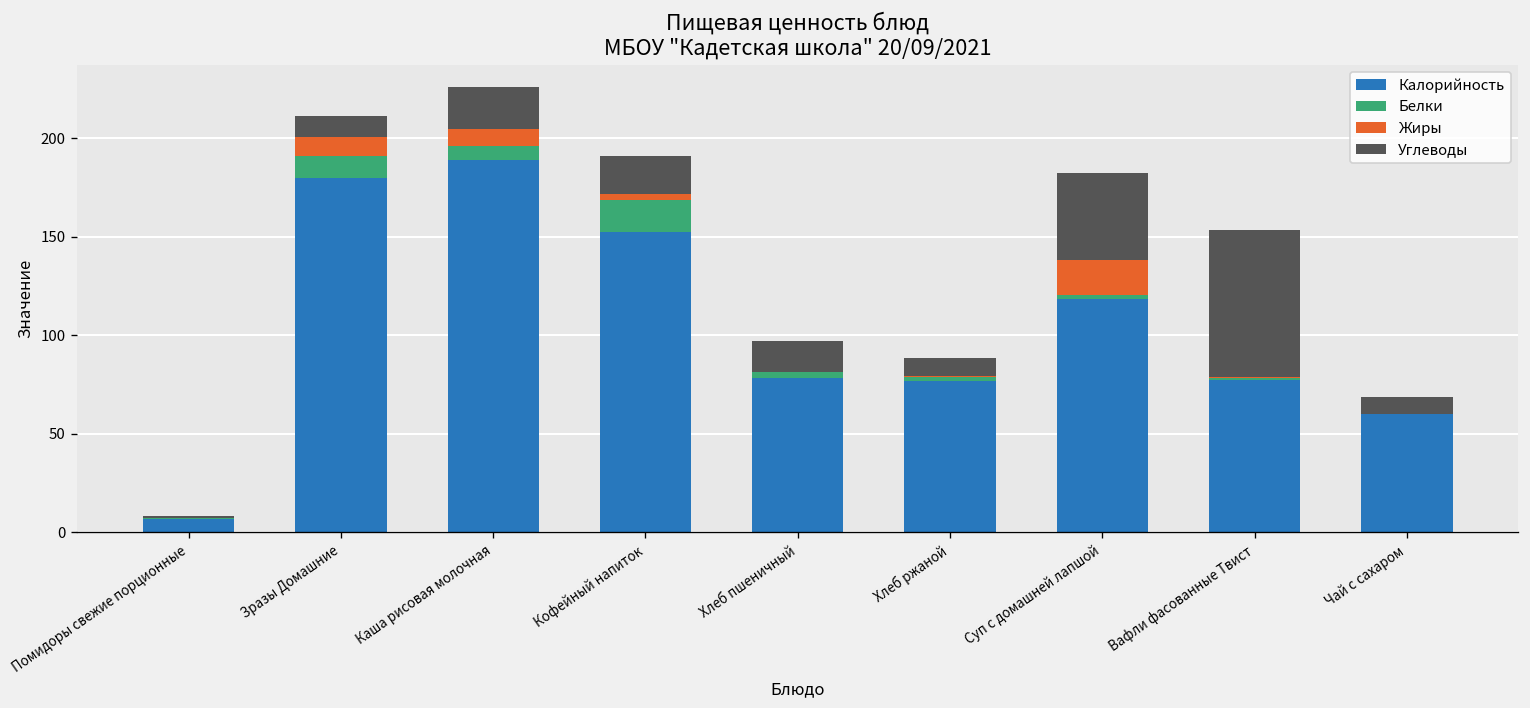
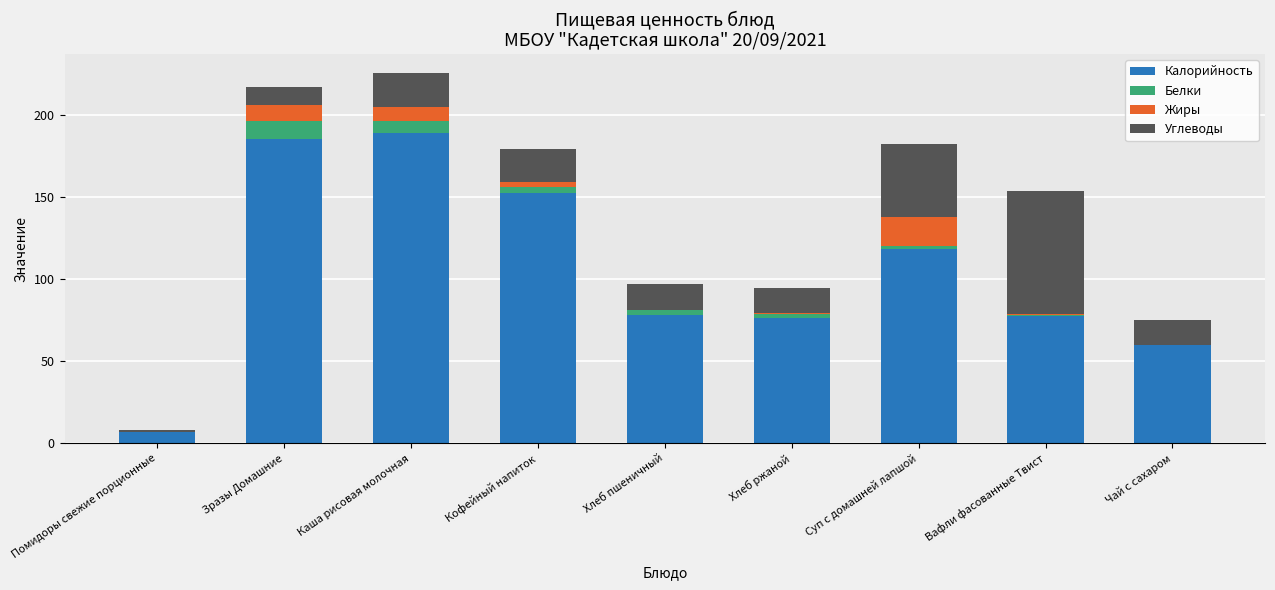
  {
    "Калорийность": {
      "Помидоры свежие порционные": 7,
-     "Зразы Домашние": 180,
+     "Зразы Домашние": 186,
      "Каша рисовая молочная": 189,
      "Кофейный напиток": 153,
      "Хлеб пшеничный": 79,
      "Хлеб ржаной": 77,
      "Суп с домашней лапшой": 118,
      "Вафли фасованные Твист": 77,
      "Чай с сахаром": 60
    },
    "Белки": {
      "Зразы Домашние": 11,
      "Каша рисовая молочная": 7,
-     "Кофейный напиток": 16,
+     "Кофейный напиток": 4,
      "Хлеб пшеничный": 3,
      "Хлеб ржаной": 2,
      "Суп с домашней лапшой": 2
    },
    "Жиры": {
      "Зразы Домашние": 10,
      "Каша рисовая молочная": 8,
      "Кофейный напиток": 3,
      "Суп с домашней лапшой": 18,
      "Чай с сахаром": 0
    },
    "Углеводы": {
      "Зразы Домашние": 11,
      "Каша рисовая молочная": 21,
      "Кофейный напиток": 20,
      "Хлеб пшеничный": 16,
-     "Хлеб ржаной": 9,
+     "Хлеб ржаной": 16,
      "Суп с домашней лапшой": 44,
      "Вафли фасованные Твист": 75,
-     "Чай с сахаром": 9
+     "Чай с сахаром": 15
    }
  }
